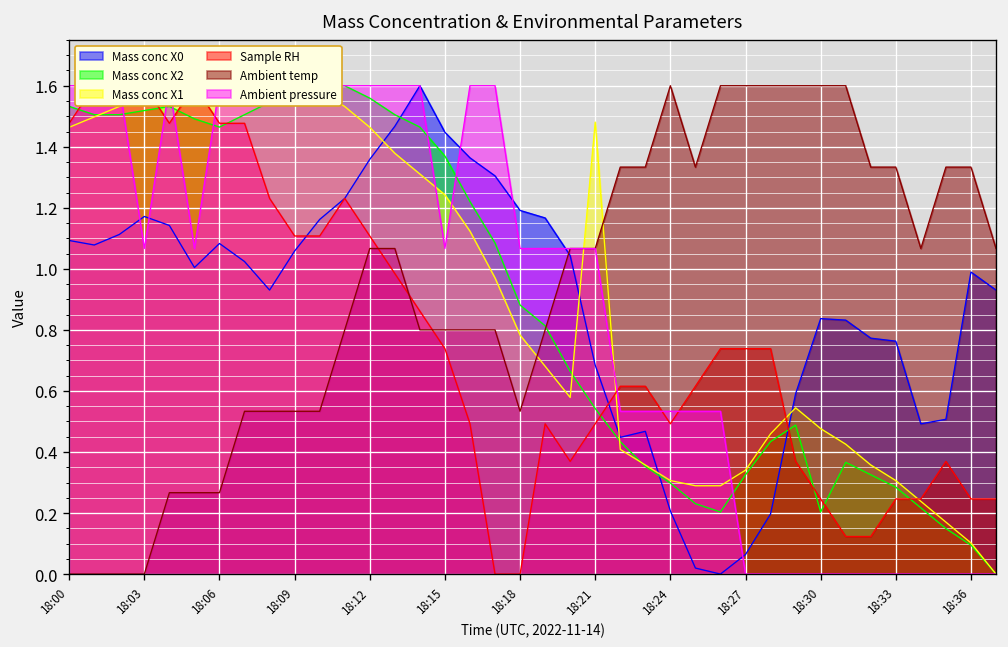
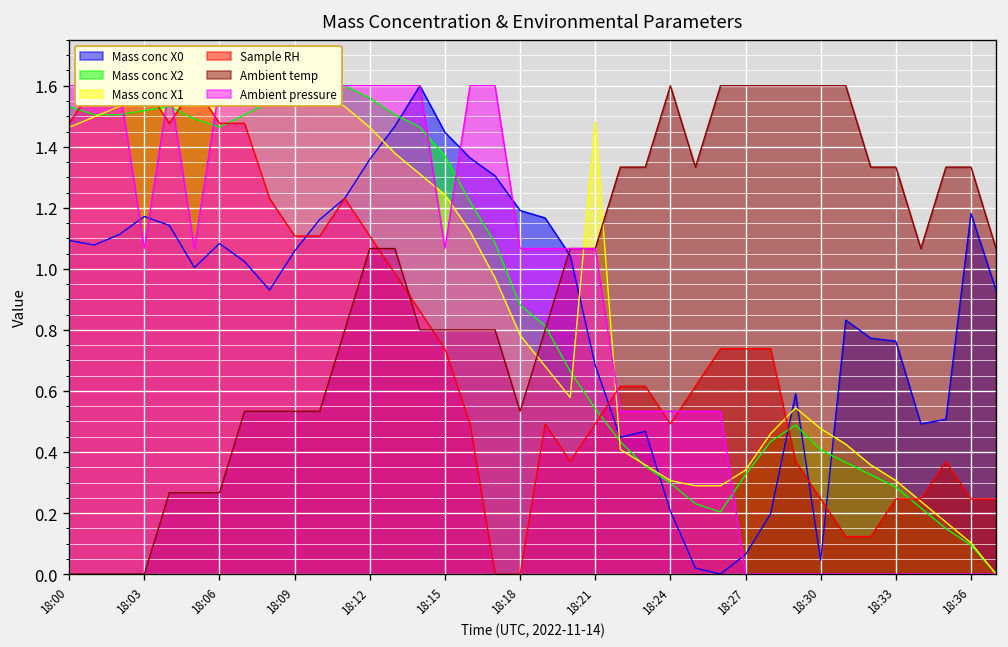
  {
    "Mass conc X0": {
      "18:00": 1.09,
      "18:03": 1.17,
      "18:06": 1.08,
      "18:09": 1.06,
      "18:12": 1.36,
      "18:15": 1.45,
      "18:18": 1.19,
      "18:21": 0.68,
      "18:24": 0.21,
      "18:27": 0.06,
-     "18:30": 0.84,
+     "18:30": 0.04,
      "18:33": 0.76,
-     "18:36": 0.99
+     "18:36": 1.18
    },
    "Mass conc X2": {
      "18:00": 1.53,
      "18:03": 1.52,
      "18:06": 1.46,
      "18:12": 1.56,
      "18:15": 1.37,
      "18:18": 0.88,
      "18:21": 0.54,
      "18:27": 0.33,
-     "18:30": 0.20,
+     "18:30": 0.41,
      "18:33": 0.28
    },
    "Mass conc X1": {
      "18:00": 1.46,
      "18:12": 1.46,
      "18:15": 1.24,
      "18:18": 0.78,
      "18:21": 1.48,
      "18:27": 0.34,
      "18:30": 0.48,
      "18:33": 0.31
    },
    "Sample RH": {
      "18:00": 1.48,
      "18:06": 1.48,
      "18:09": 1.11,
      "18:12": 1.11,
      "18:15": 0.74,
      "18:18": 0.00,
      "18:21": 0.49,
      "18:24": 0.49,
      "18:27": 0.74,
      "18:30": 0.25,
      "18:33": 0.25,
      "18:36": 0.25
    },
    "Ambient temp": {
      "18:00": 0.00,
      "18:03": 0.00,
      "18:06": 0.27,
      "18:09": 0.53,
      "18:12": 1.07,
      "18:15": 0.80,
      "18:18": 0.53,
      "18:24": 1.60,
      "18:27": 1.60,
      "18:30": 1.60,
      "18:33": 1.33,
      "18:36": 1.33
    },
    "Ambient pressure": {
      "18:00": 1.60,
      "18:03": 1.07,
      "18:12": 1.60,
      "18:15": 1.07,
      "18:18": 1.07,
      "18:24": 0.53,
      "18:27": 0.00,
      "18:30": 0.00,
      "18:33": 0.00,
      "18:36": 0.00
    }
  }
